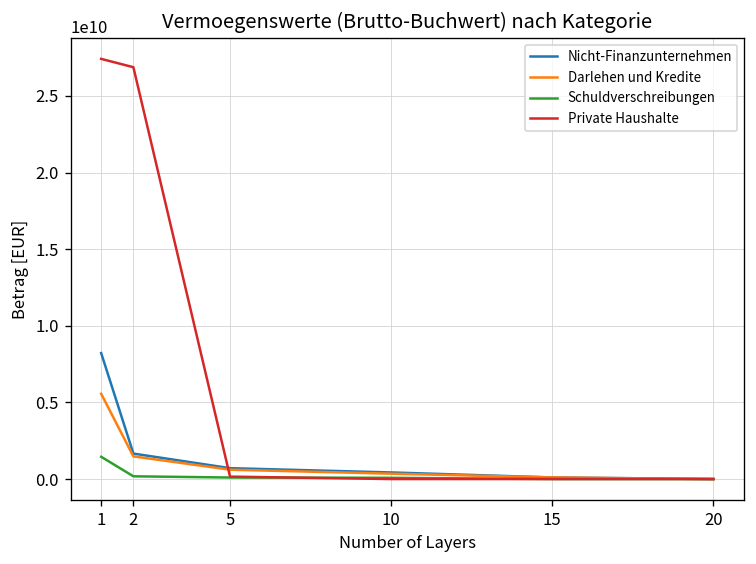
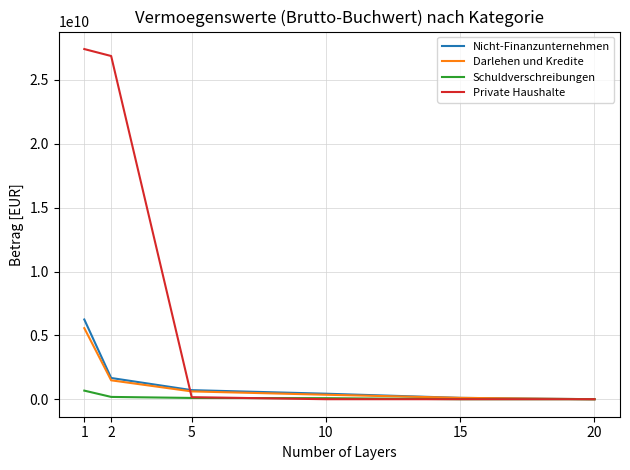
  {
    "Nicht-Finanzunternehmen": {
-     "1": 8200000000
+     "1": 6200000000
    },
    "Darlehen und Kredite": {
      "1": 5600000000
    },
    "Schuldverschreibungen": {
-     "1": 1500000000,
+     "1": 700000000,
      "2": 200000000
    },
    "Private Haushalte": {
      "1": 27400000000,
      "2": 26900000000
    }
  }
